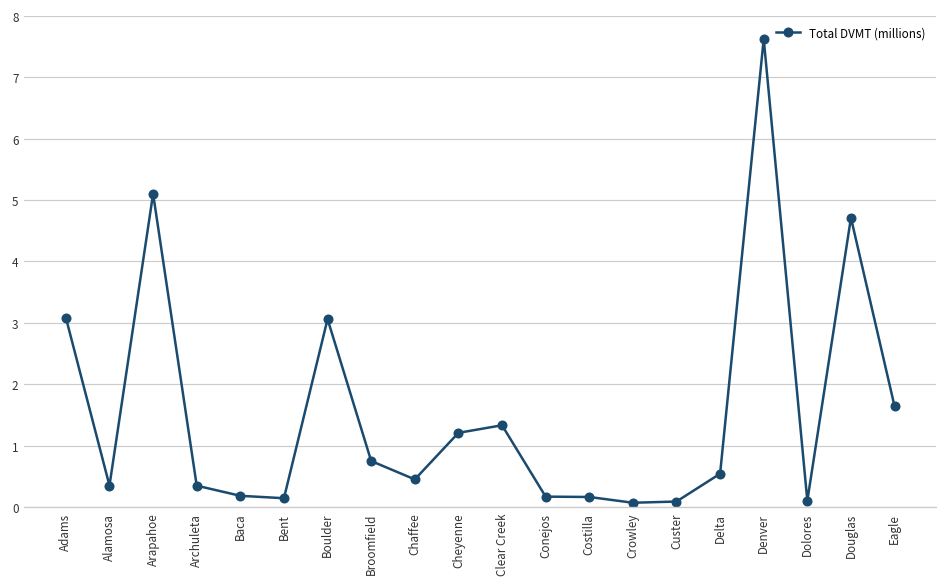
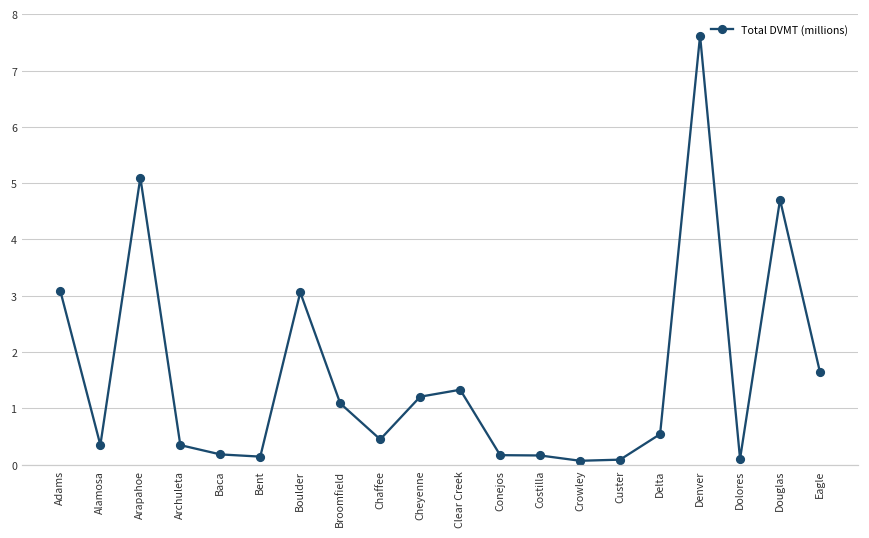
  {
    "Adams": 3.1,
    "Alamosa": 0.3,
    "Arapahoe": 5.1,
    "Archuleta": 0.3,
    "Baca": 0.2,
    "Bent": 0.1,
    "Boulder": 3.1,
-   "Broomfield": 0.7,
+   "Broomfield": 1.1,
    "Chaffee": 0.4,
    "Cheyenne": 1.2,
    "Clear Creek": 1.3,
    "Conejos": 0.2,
    "Costilla": 0.2,
    "Crowley": 0.1,
    "Custer": 0.1,
    "Delta": 0.5,
    "Denver": 7.6,
    "Dolores": 0.1,
    "Douglas": 4.7,
    "Eagle": 1.6
  }
